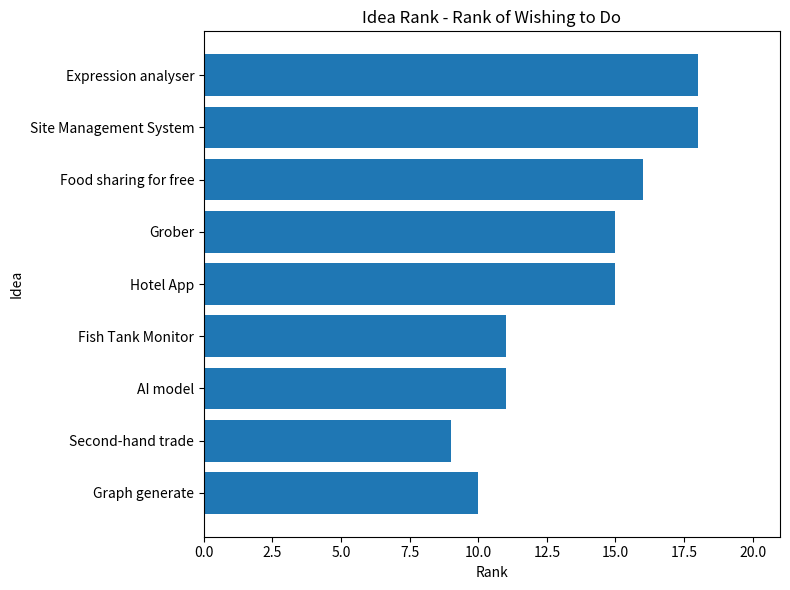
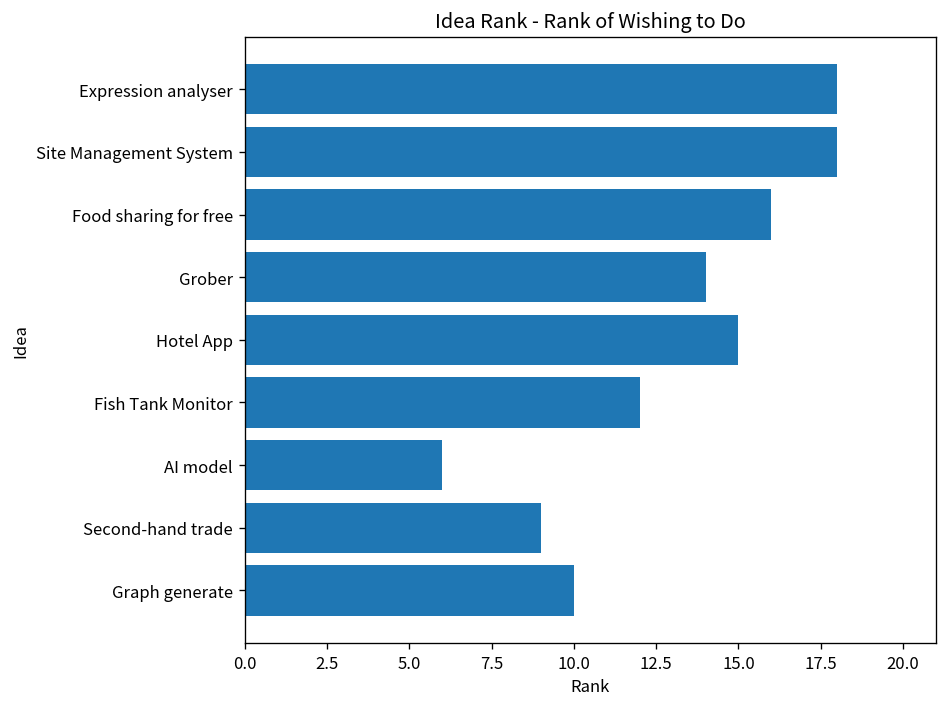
  {
    "Expression analyser": 18,
    "Site Management System": 18,
    "Food sharing for free": 16,
-   "Grober": 15,
+   "Grober": 14,
    "Hotel App": 15,
-   "Fish Tank Monitor": 11,
-   "AI model": 11,
+   "Fish Tank Monitor": 12,
+   "AI model": 6,
    "Second-hand trade": 9,
    "Graph generate": 10
  }
